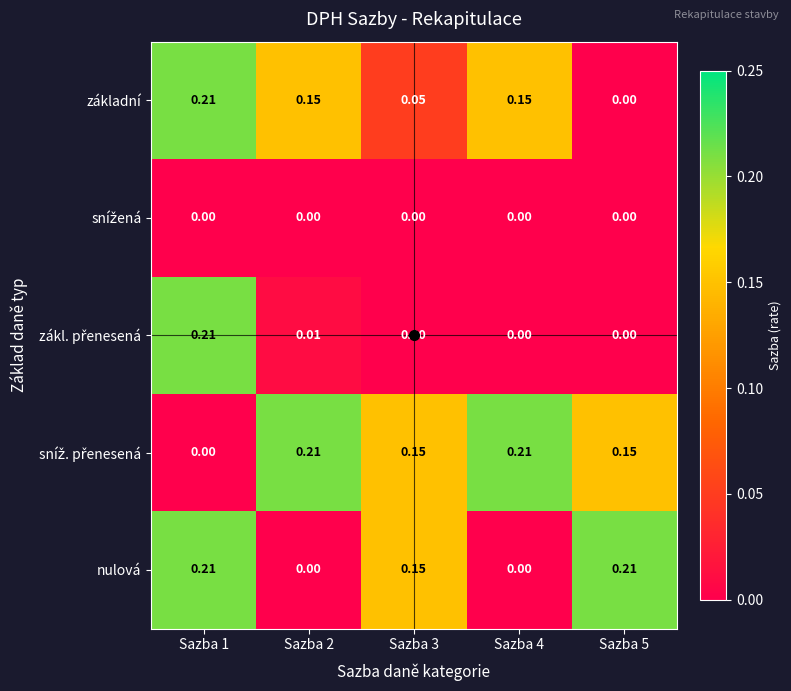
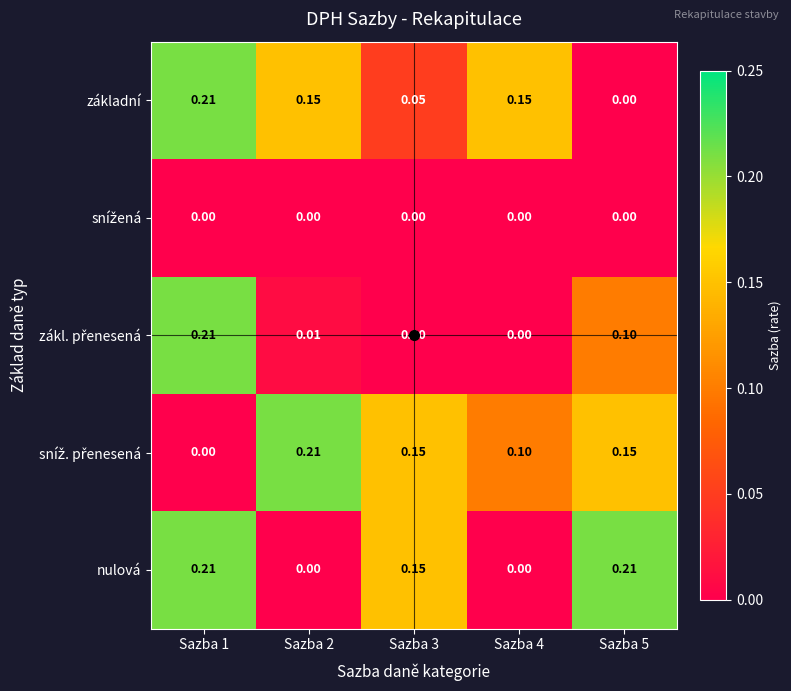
  {
    "základní": {
      "Sazba 1": 0.21,
      "Sazba 2": 0.15,
      "Sazba 3": 0.05,
      "Sazba 4": 0.15,
      "Sazba 5": 0.00
    },
    "snížená": {
      "Sazba 1": 0.00,
      "Sazba 2": 0.00,
      "Sazba 3": 0.00,
      "Sazba 4": 0.00,
      "Sazba 5": 0.00
    },
    "zákl. přenesená": {
      "Sazba 1": 0.21,
      "Sazba 2": 0.01,
      "Sazba 4": 0.00,
-     "Sazba 5": 0.00
+     "Sazba 5": 0.10
    },
    "sníž. přenesená": {
      "Sazba 1": 0.00,
      "Sazba 2": 0.21,
      "Sazba 3": 0.15,
-     "Sazba 4": 0.21,
+     "Sazba 4": 0.10,
      "Sazba 5": 0.15
    },
    "nulová": {
      "Sazba 1": 0.21,
      "Sazba 2": 0.00,
      "Sazba 3": 0.15,
      "Sazba 4": 0.00,
      "Sazba 5": 0.21
    }
  }
